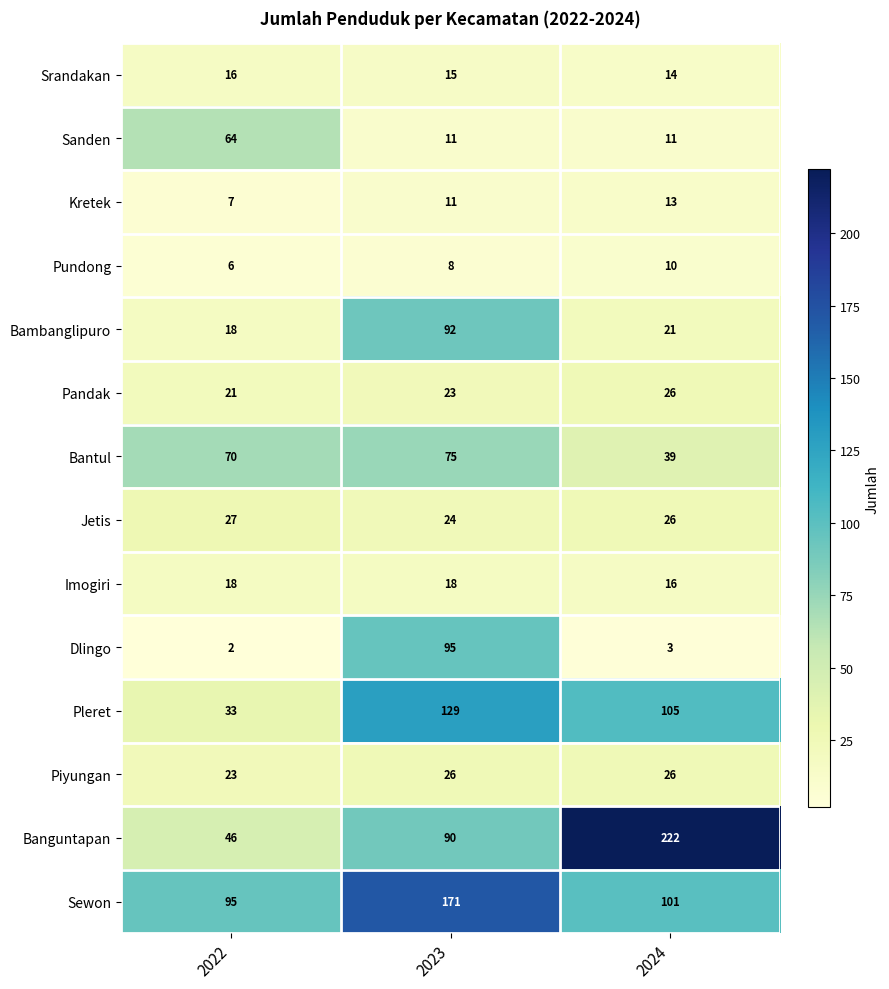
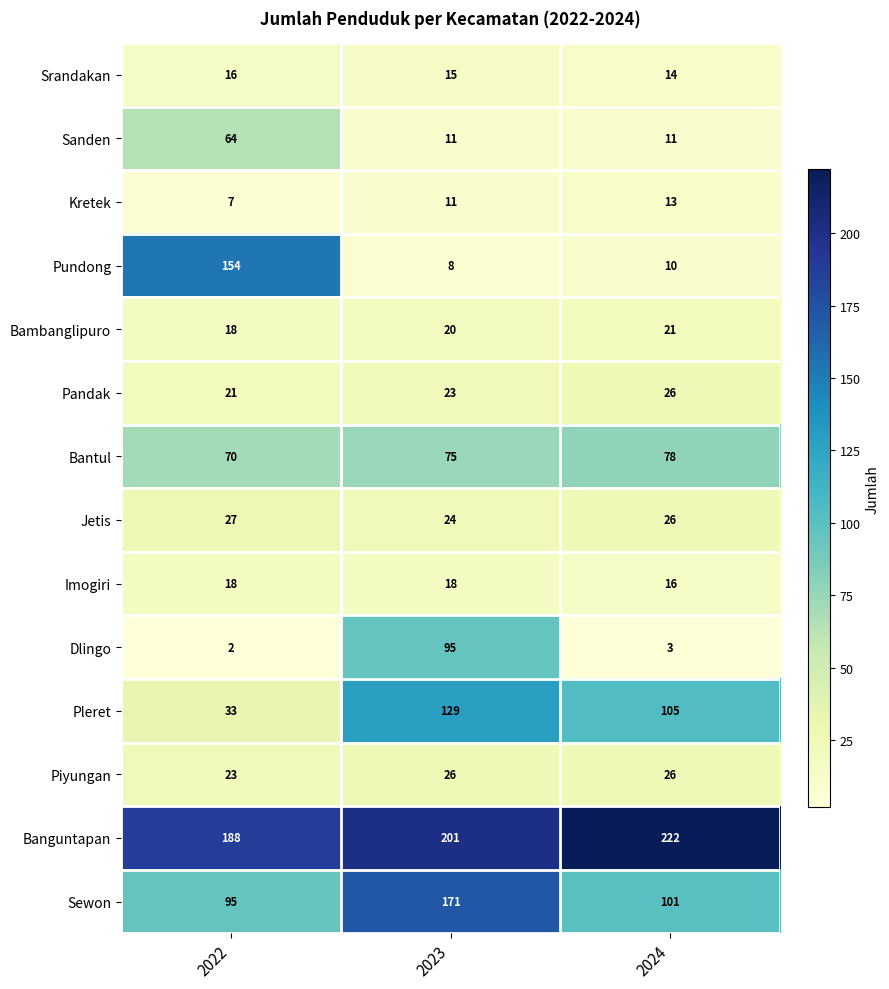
  {
    "Srandakan": {
      "2022": 16,
      "2023": 15,
      "2024": 14
    },
    "Sanden": {
      "2022": 64,
      "2023": 11,
      "2024": 11
    },
    "Kretek": {
      "2022": 7,
      "2023": 11,
      "2024": 13
    },
    "Pundong": {
-     "2022": 6,
+     "2022": 154,
      "2023": 8,
      "2024": 10
    },
    "Bambanglipuro": {
      "2022": 18,
-     "2023": 92,
+     "2023": 20,
      "2024": 21
    },
    "Pandak": {
      "2022": 21,
      "2023": 23,
      "2024": 26
    },
    "Bantul": {
      "2022": 70,
      "2023": 75,
-     "2024": 39
+     "2024": 78
    },
    "Jetis": {
      "2022": 27,
      "2023": 24,
      "2024": 26
    },
    "Imogiri": {
      "2022": 18,
      "2023": 18,
      "2024": 16
    },
    "Dlingo": {
      "2022": 2,
      "2023": 95,
      "2024": 3
    },
    "Pleret": {
      "2022": 33,
      "2023": 129,
      "2024": 105
    },
    "Piyungan": {
      "2022": 23,
      "2023": 26,
      "2024": 26
    },
    "Banguntapan": {
-     "2022": 46,
-     "2023": 90,
+     "2022": 188,
+     "2023": 201,
      "2024": 222
    },
    "Sewon": {
      "2022": 95,
      "2023": 171,
      "2024": 101
    }
  }
